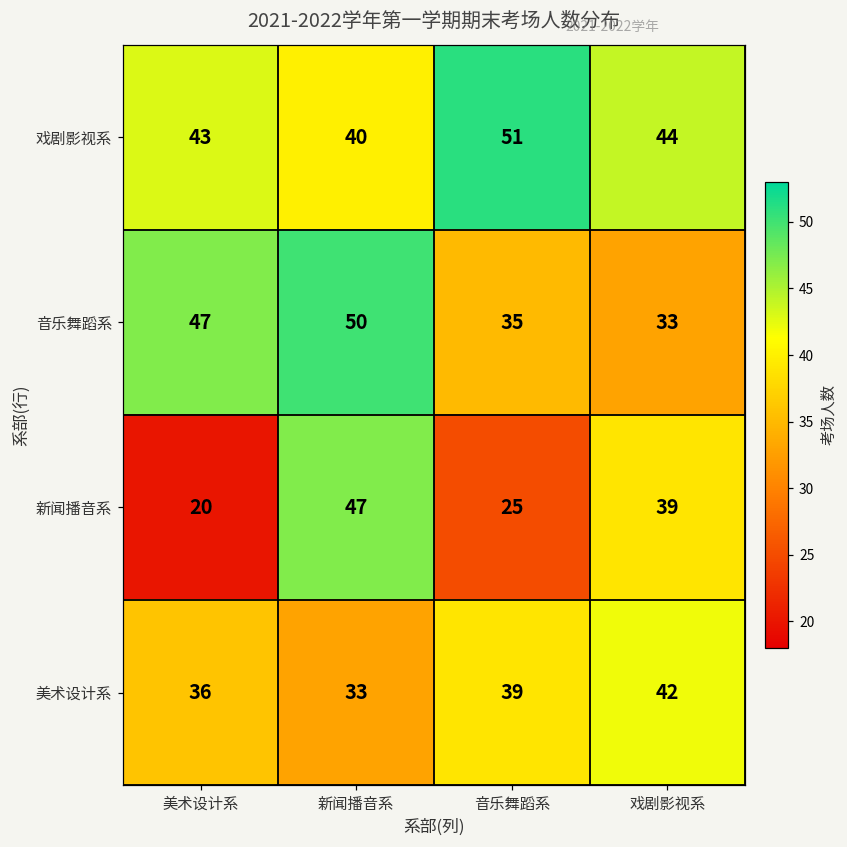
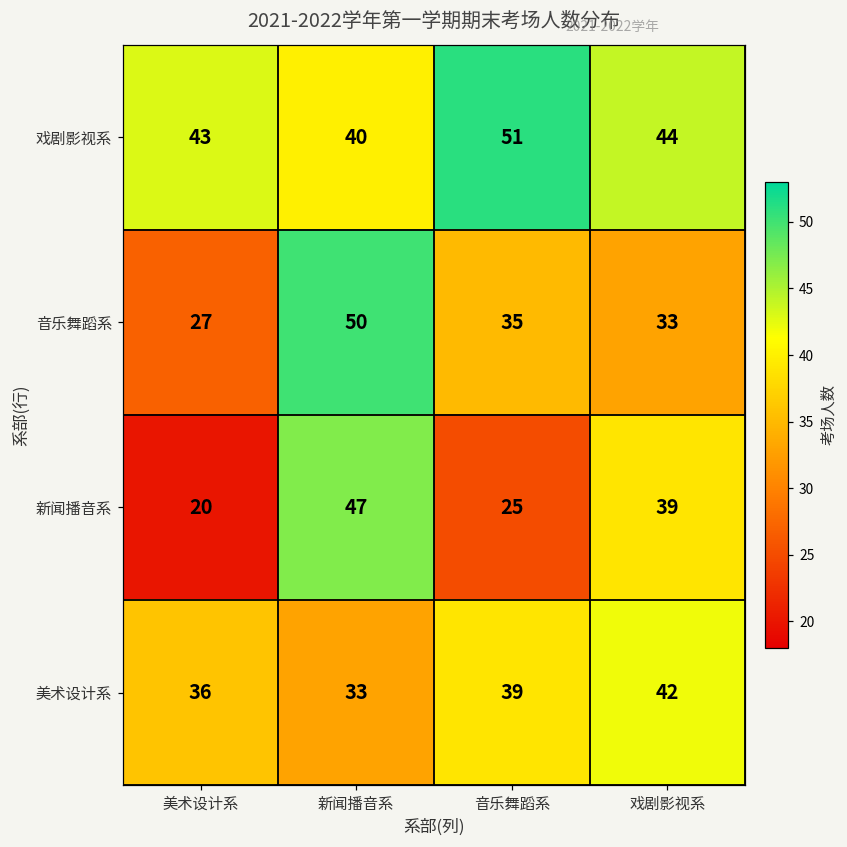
  {
    "戏剧影视系": {
      "美术设计系": 43,
      "新闻播音系": 40,
      "音乐舞蹈系": 51,
      "戏剧影视系": 44
    },
    "音乐舞蹈系": {
-     "美术设计系": 47,
+     "美术设计系": 27,
      "新闻播音系": 50,
      "音乐舞蹈系": 35,
      "戏剧影视系": 33
    },
    "新闻播音系": {
      "美术设计系": 20,
      "新闻播音系": 47,
      "音乐舞蹈系": 25,
      "戏剧影视系": 39
    },
    "美术设计系": {
      "美术设计系": 36,
      "新闻播音系": 33,
      "音乐舞蹈系": 39,
      "戏剧影视系": 42
    }
  }
